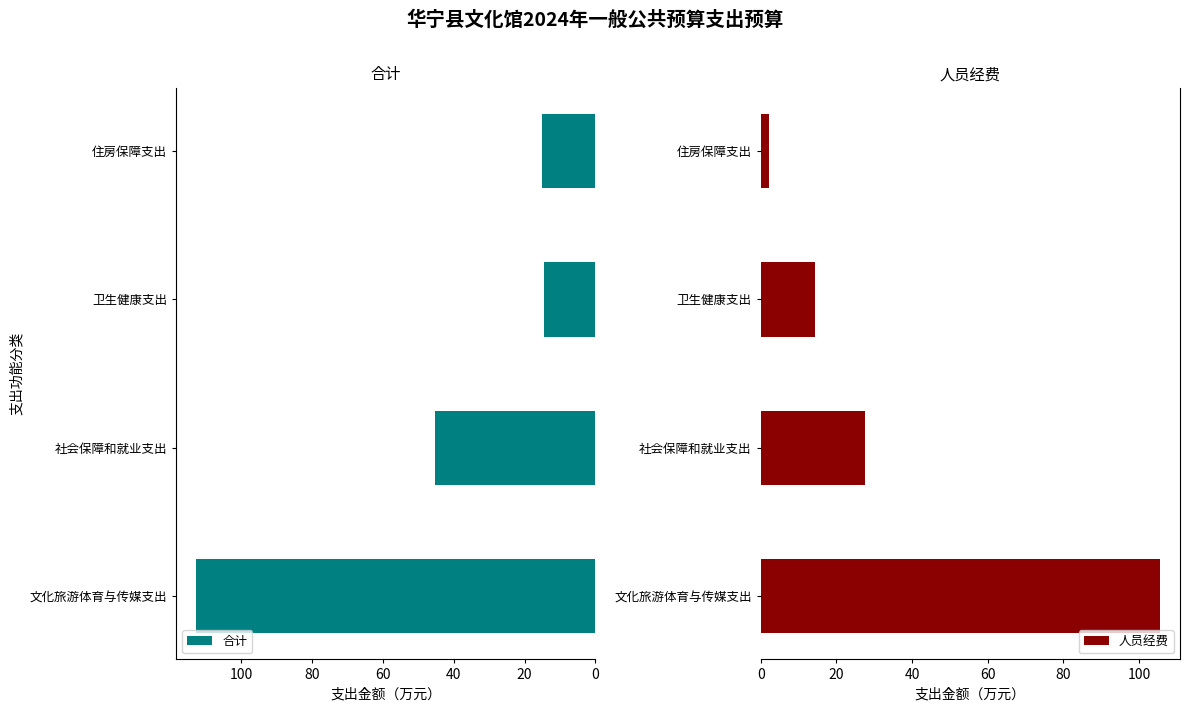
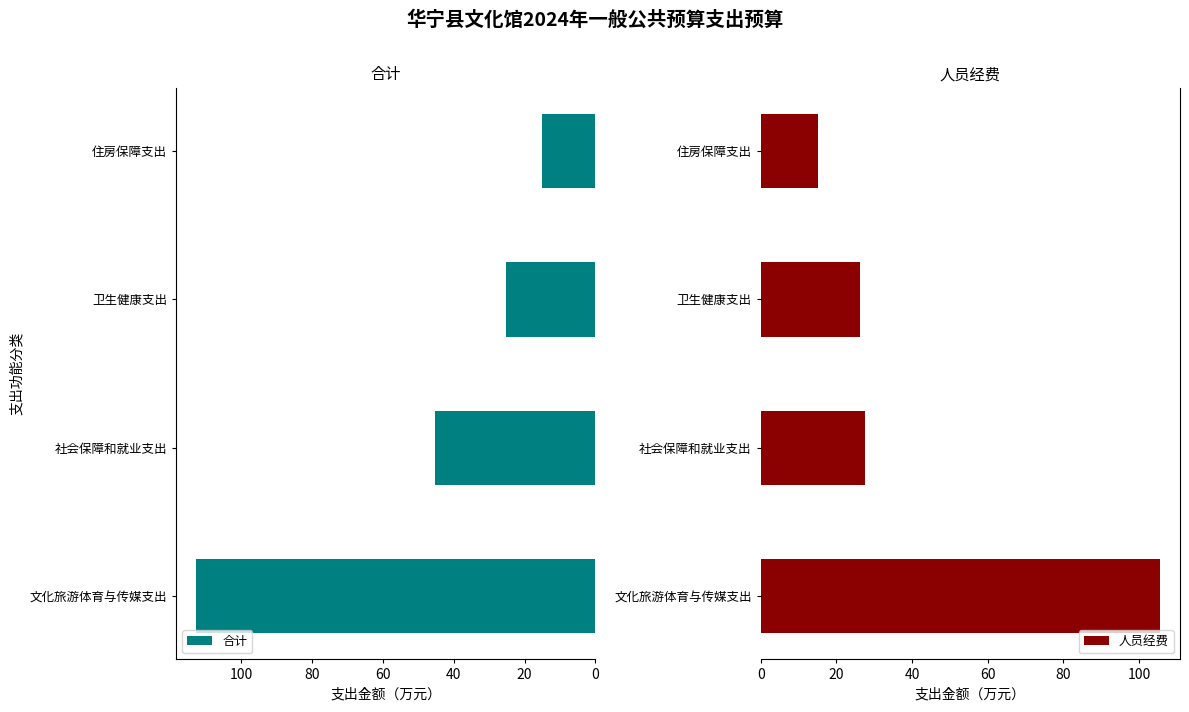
  {
    "合计": {
      "住房保障支出": 15,
-     "卫生健康支出": 14,
+     "卫生健康支出": 25,
      "社会保障和就业支出": 45,
      "文化旅游体育与传媒支出": 113
    },
    "人员经费": {
-     "住房保障支出": 2,
-     "卫生健康支出": 14,
+     "住房保障支出": 15,
+     "卫生健康支出": 26,
      "社会保障和就业支出": 27,
      "文化旅游体育与传媒支出": 106
    }
  }
